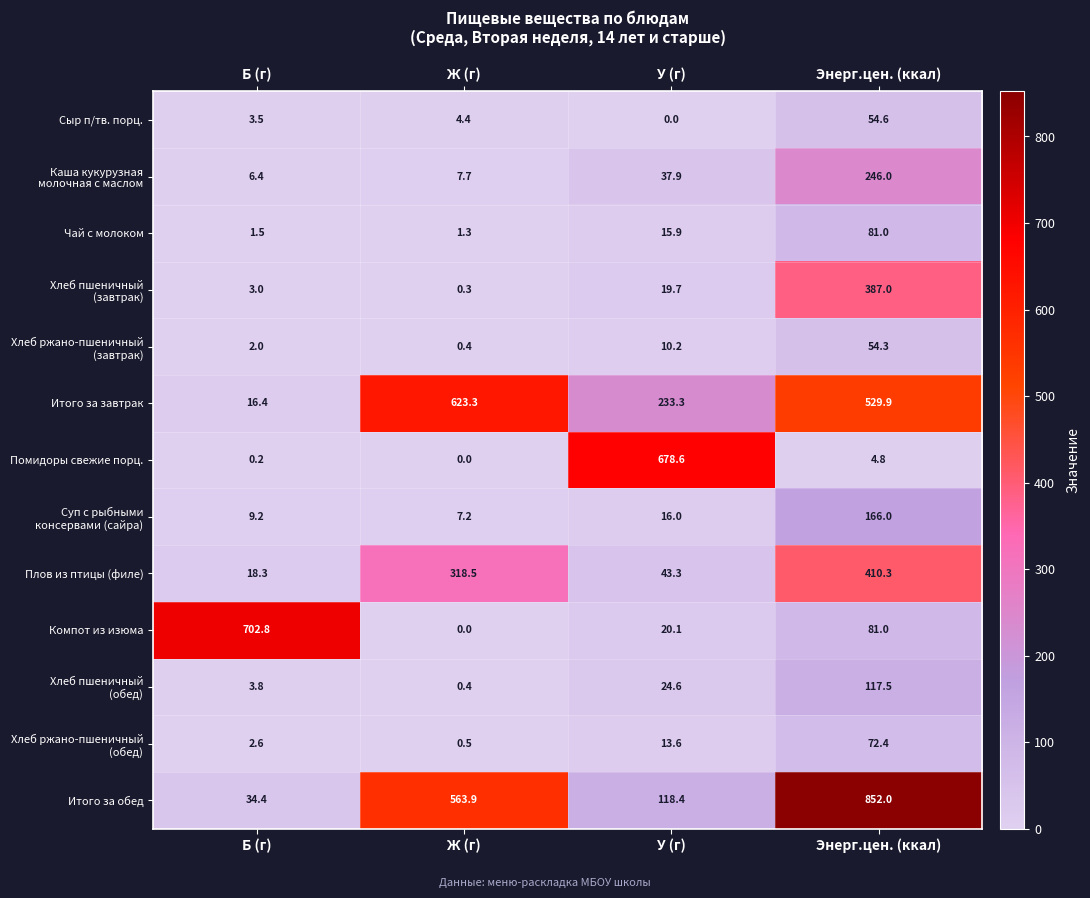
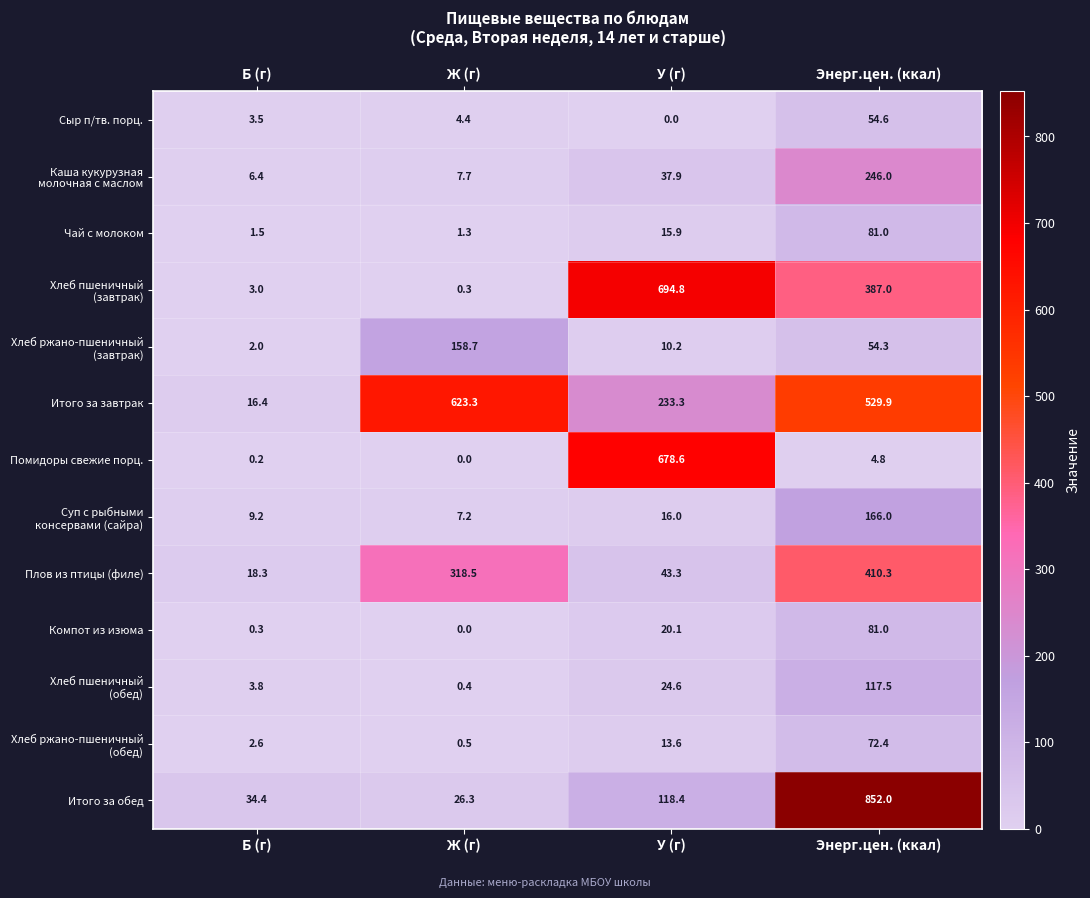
  {
    "Сыр п/тв. порц.": {
      "Б (г)": 3.5,
      "Ж (г)": 4.4,
      "У (г)": 0.0,
      "Энерг.цен. (ккал)": 54.6
    },
    "Каша кукурузная молочная с маслом": {
      "Б (г)": 6.4,
      "Ж (г)": 7.7,
      "У (г)": 37.9,
      "Энерг.цен. (ккал)": 246.0
    },
    "Чай с молоком": {
      "Б (г)": 1.5,
      "Ж (г)": 1.3,
      "У (г)": 15.9,
      "Энерг.цен. (ккал)": 81.0
    },
    "Хлеб пшеничный (завтрак)": {
      "Б (г)": 3.0,
      "Ж (г)": 0.3,
-     "У (г)": 19.7,
+     "У (г)": 694.8,
      "Энерг.цен. (ккал)": 387.0
    },
    "Хлеб ржано-пшеничный (завтрак)": {
      "Б (г)": 2.0,
-     "Ж (г)": 0.4,
+     "Ж (г)": 158.7,
      "У (г)": 10.2,
      "Энерг.цен. (ккал)": 54.3
    },
    "Итого за завтрак": {
      "Б (г)": 16.4,
      "Ж (г)": 623.3,
      "У (г)": 233.3,
      "Энерг.цен. (ккал)": 529.9
    },
    "Помидоры свежие порц.": {
      "Б (г)": 0.2,
      "Ж (г)": 0.0,
      "У (г)": 678.6,
      "Энерг.цен. (ккал)": 4.8
    },
    "Суп с рыбными консервами (сайра)": {
      "Б (г)": 9.2,
      "Ж (г)": 7.2,
      "У (г)": 16.0,
      "Энерг.цен. (ккал)": 166.0
    },
    "Плов из птицы (филе)": {
      "Б (г)": 18.3,
      "Ж (г)": 318.5,
      "У (г)": 43.3,
      "Энерг.цен. (ккал)": 410.3
    },
    "Компот из изюма": {
-     "Б (г)": 702.8,
+     "Б (г)": 0.3,
      "Ж (г)": 0.0,
      "У (г)": 20.1,
      "Энерг.цен. (ккал)": 81.0
    },
    "Хлеб пшеничный (обед)": {
      "Б (г)": 3.8,
      "Ж (г)": 0.4,
      "У (г)": 24.6,
      "Энерг.цен. (ккал)": 117.5
    },
    "Хлеб ржано-пшеничный (обед)": {
      "Б (г)": 2.6,
      "Ж (г)": 0.5,
      "У (г)": 13.6,
      "Энерг.цен. (ккал)": 72.4
    },
    "Итого за обед": {
      "Б (г)": 34.4,
-     "Ж (г)": 563.9,
+     "Ж (г)": 26.3,
      "У (г)": 118.4,
      "Энерг.цен. (ккал)": 852.0
    }
  }
